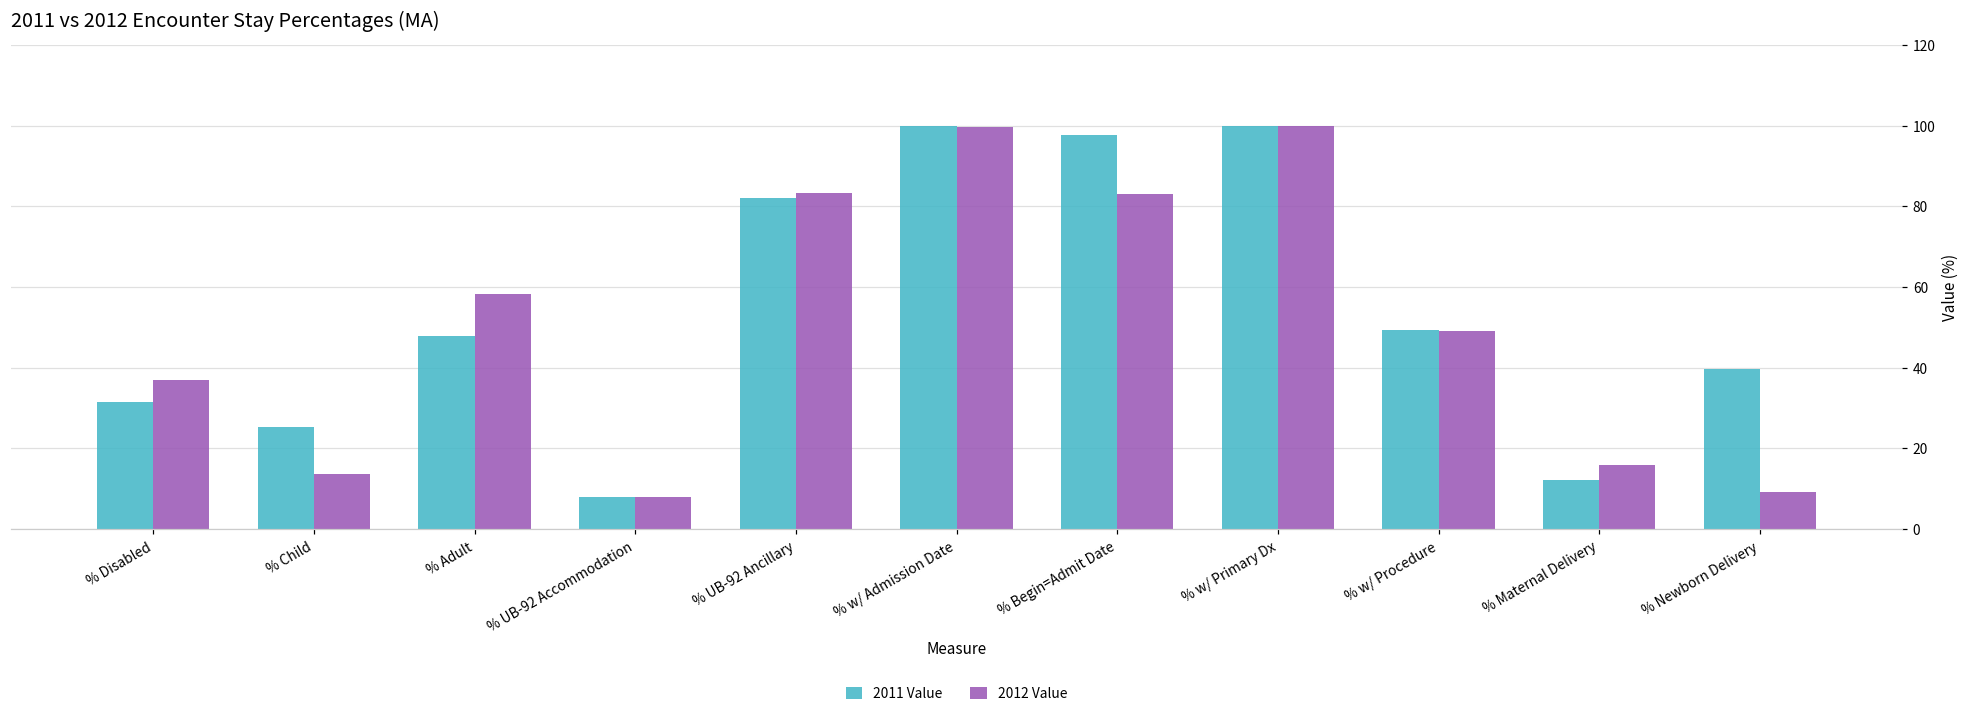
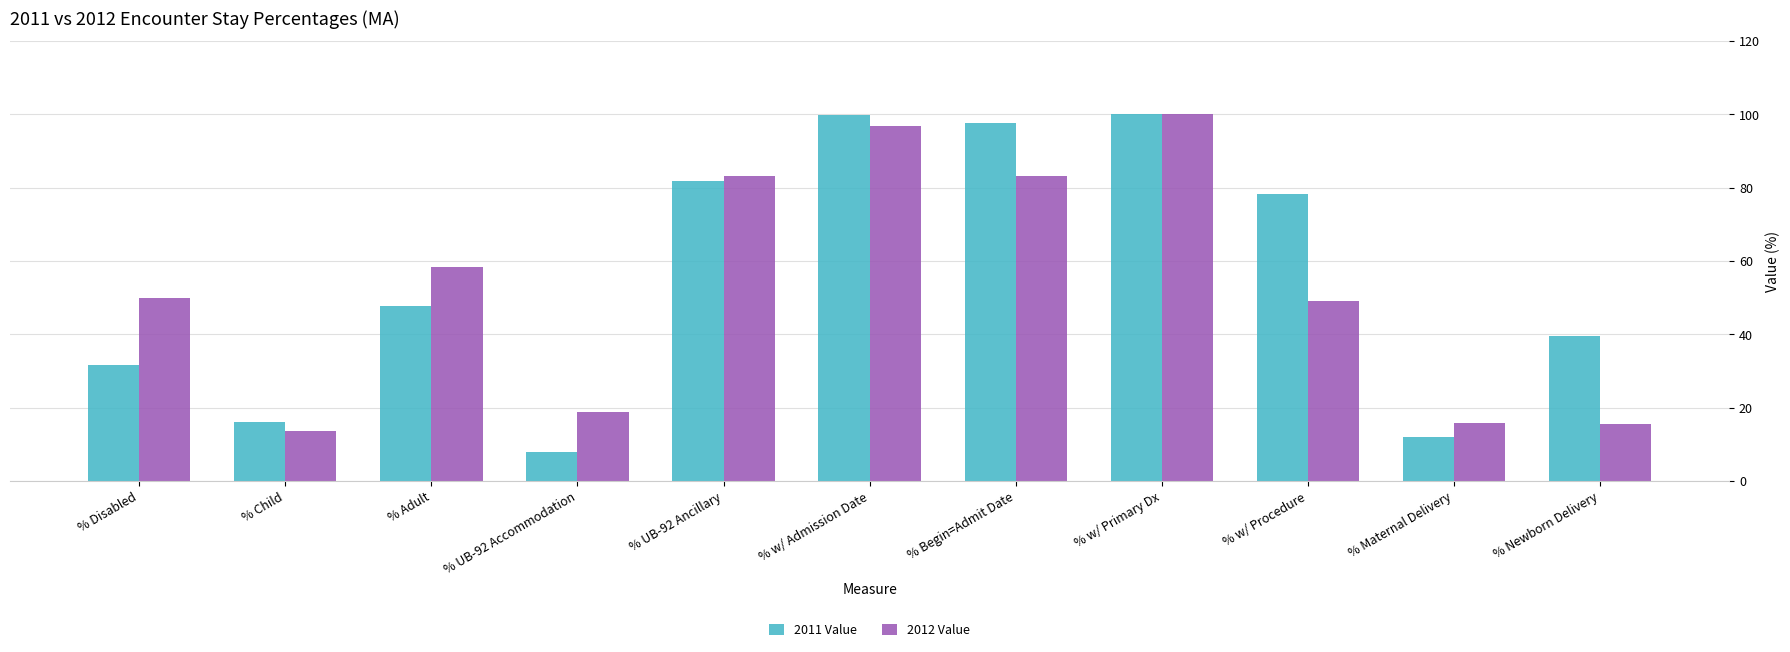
  {
    "2011 Value": {
      "% Disabled": 32,
-     "% Child": 25,
+     "% Child": 16,
      "% Adult": 48,
      "% UB-92 Accommodation": 8,
      "% UB-92 Ancillary": 82,
      "% w/ Admission Date": 100,
      "% Begin=Admit Date": 98,
      "% w/ Primary Dx": 100,
-     "% w/ Procedure": 49,
+     "% w/ Procedure": 78,
      "% Maternal Delivery": 12,
      "% Newborn Delivery": 40
    },
    "2012 Value": {
-     "% Disabled": 37,
+     "% Disabled": 50,
      "% Child": 14,
      "% Adult": 58,
-     "% UB-92 Accommodation": 8,
+     "% UB-92 Accommodation": 19,
      "% UB-92 Ancillary": 83,
-     "% w/ Admission Date": 100,
+     "% w/ Admission Date": 97,
      "% Begin=Admit Date": 83,
      "% w/ Primary Dx": 100,
      "% w/ Procedure": 49,
      "% Maternal Delivery": 16,
-     "% Newborn Delivery": 9
+     "% Newborn Delivery": 16
    }
  }
